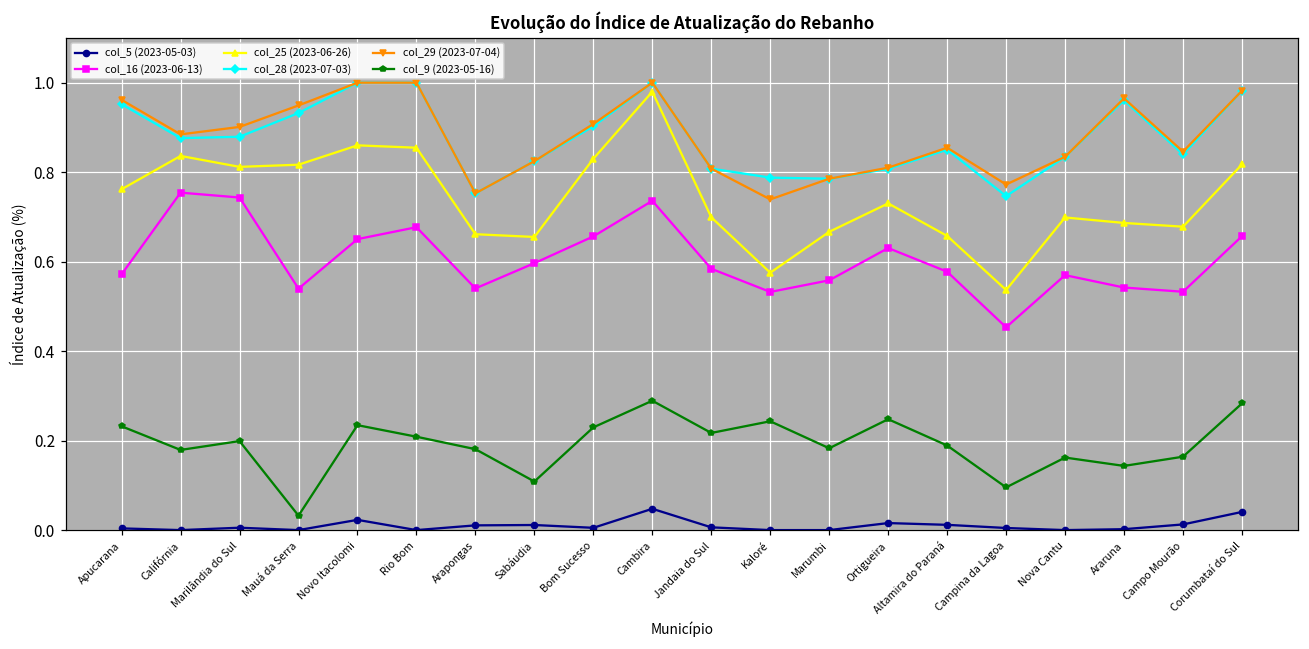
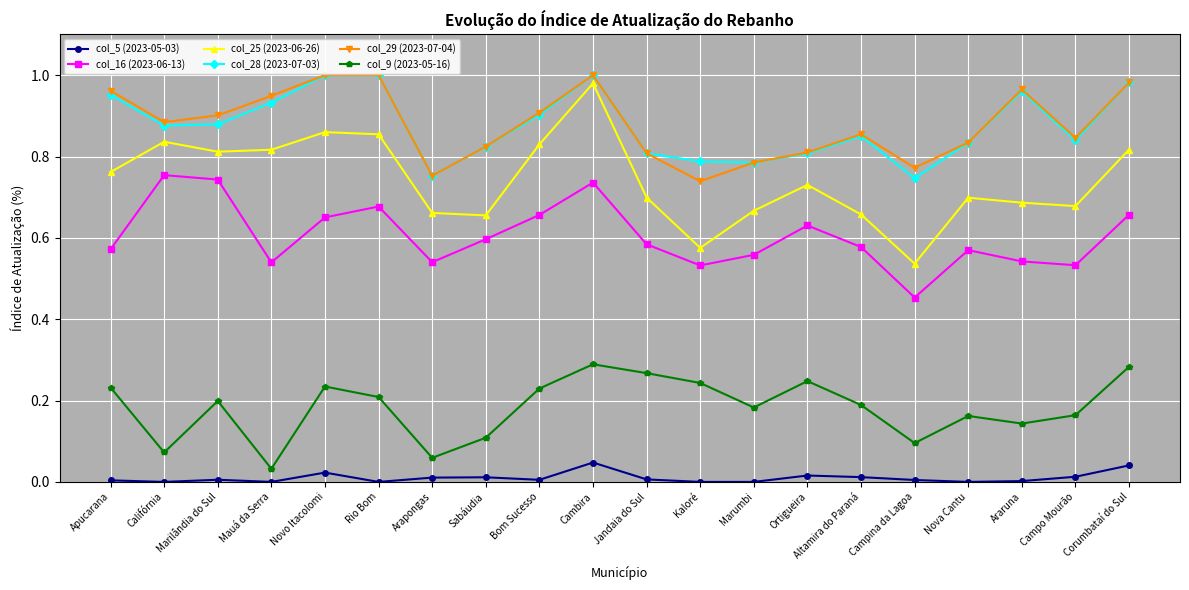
  {
    "col_5 (2023-05-03)": {
      "Apucarana": 0.00,
      "Califórnia": 0.00,
      "Marilândia do Sul": 0.01,
      "Mauá da Serra": 0.00,
      "Novo Itacolomi": 0.02,
      "Rio Bom": 0.00,
      "Arapongas": 0.01,
      "Sabáudia": 0.01,
      "Bom Sucesso": 0.01,
      "Cambira": 0.05,
      "Jandaia do Sul": 0.01,
      "Kaloré": 0.00,
      "Marumbi": 0.00,
      "Ortigueira": 0.02,
      "Altamira do Paraná": 0.01,
      "Campina da Lagoa": 0.00,
      "Nova Cantu": 0.00,
      "Araruna": 0.00,
      "Campo Mourão": 0.01,
      "Corumbataí do Sul": 0.04
    },
    "col_16 (2023-06-13)": {
      "Apucarana": 0.57,
      "Califórnia": 0.75,
      "Marilândia do Sul": 0.74,
      "Mauá da Serra": 0.54,
      "Novo Itacolomi": 0.65,
      "Rio Bom": 0.68,
      "Arapongas": 0.54,
      "Sabáudia": 0.60,
      "Bom Sucesso": 0.66,
      "Cambira": 0.74,
      "Jandaia do Sul": 0.58,
      "Kaloré": 0.53,
      "Marumbi": 0.56,
      "Ortigueira": 0.63,
      "Altamira do Paraná": 0.58,
      "Campina da Lagoa": 0.45,
      "Nova Cantu": 0.57,
      "Araruna": 0.54,
      "Campo Mourão": 0.53,
      "Corumbataí do Sul": 0.66
    },
    "col_25 (2023-06-26)": {
      "Apucarana": 0.76,
      "Califórnia": 0.84,
      "Marilândia do Sul": 0.81,
      "Mauá da Serra": 0.82,
      "Novo Itacolomi": 0.86,
      "Rio Bom": 0.85,
      "Arapongas": 0.66,
      "Sabáudia": 0.66,
      "Bom Sucesso": 0.83,
      "Cambira": 0.98,
      "Jandaia do Sul": 0.70,
      "Kaloré": 0.58,
      "Marumbi": 0.67,
      "Ortigueira": 0.73,
      "Altamira do Paraná": 0.66,
      "Campina da Lagoa": 0.54,
      "Nova Cantu": 0.70,
      "Araruna": 0.69,
      "Campo Mourão": 0.68,
      "Corumbataí do Sul": 0.82
    },
    "col_28 (2023-07-03)": {
      "Apucarana": 0.95,
      "Califórnia": 0.88,
      "Marilândia do Sul": 0.88,
      "Mauá da Serra": 0.93,
      "Kaloré": 0.79,
      "Campina da Lagoa": 0.75,
      "Campo Mourão": 0.84
    },
    "col_29 (2023-07-04)": {
      "Apucarana": 0.96,
      "Califórnia": 0.88,
      "Marilândia do Sul": 0.90,
      "Mauá da Serra": 0.95,
      "Kaloré": 0.74,
      "Campina da Lagoa": 0.77,
      "Campo Mourão": 0.85
    },
    "col_9 (2023-05-16)": {
      "Apucarana": 0.23,
-     "Califórnia": 0.18,
+     "Califórnia": 0.07,
      "Marilândia do Sul": 0.20,
      "Mauá da Serra": 0.03,
      "Novo Itacolomi": 0.23,
      "Rio Bom": 0.21,
-     "Arapongas": 0.18,
+     "Arapongas": 0.06,
      "Sabáudia": 0.11,
      "Bom Sucesso": 0.23,
      "Cambira": 0.29,
-     "Jandaia do Sul": 0.22,
+     "Jandaia do Sul": 0.27,
      "Kaloré": 0.24,
      "Marumbi": 0.18,
      "Ortigueira": 0.25,
      "Altamira do Paraná": 0.19,
      "Campina da Lagoa": 0.10,
      "Nova Cantu": 0.16,
      "Araruna": 0.14,
      "Campo Mourão": 0.16,
      "Corumbataí do Sul": 0.28
    }
  }
